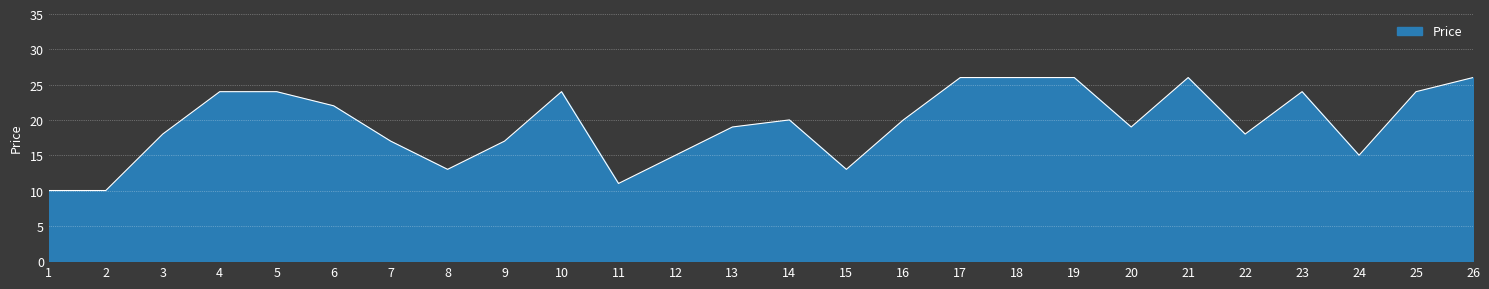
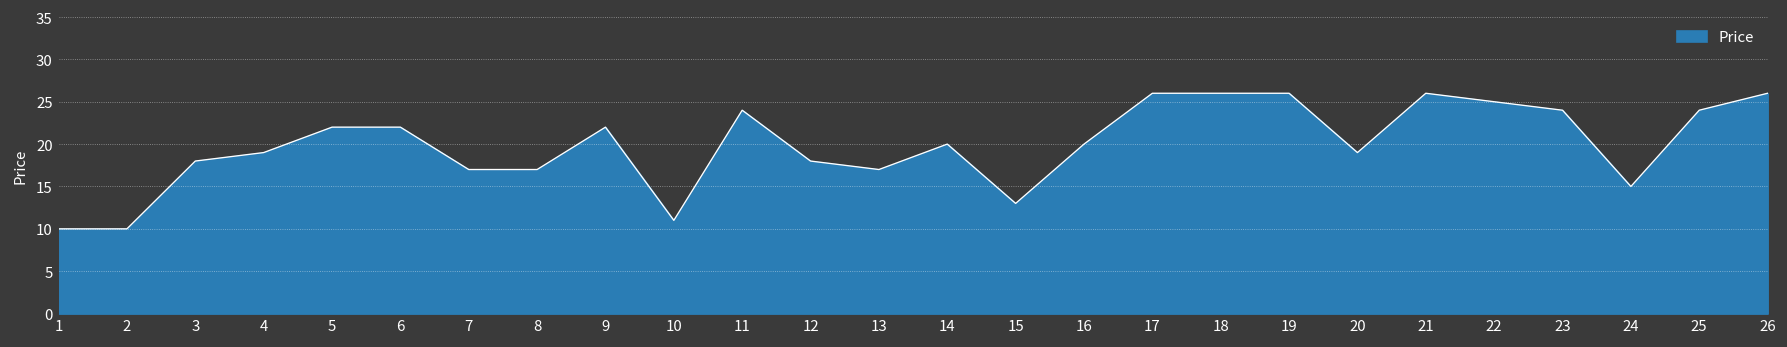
  {
    "1": 10,
    "2": 10,
    "3": 18,
-   "4": 24,
-   "5": 24,
+   "4": 19,
+   "5": 22,
    "6": 22,
    "7": 17,
-   "8": 13,
-   "9": 17,
-   "10": 24,
-   "11": 11,
-   "12": 15,
-   "13": 19,
+   "8": 17,
+   "9": 22,
+   "10": 11,
+   "11": 24,
+   "12": 18,
+   "13": 17,
    "14": 20,
    "15": 13,
    "16": 20,
    "17": 26,
    "18": 26,
    "19": 26,
    "20": 19,
    "21": 26,
-   "22": 18,
+   "22": 25,
    "23": 24,
    "24": 15,
    "25": 24,
    "26": 26
  }
